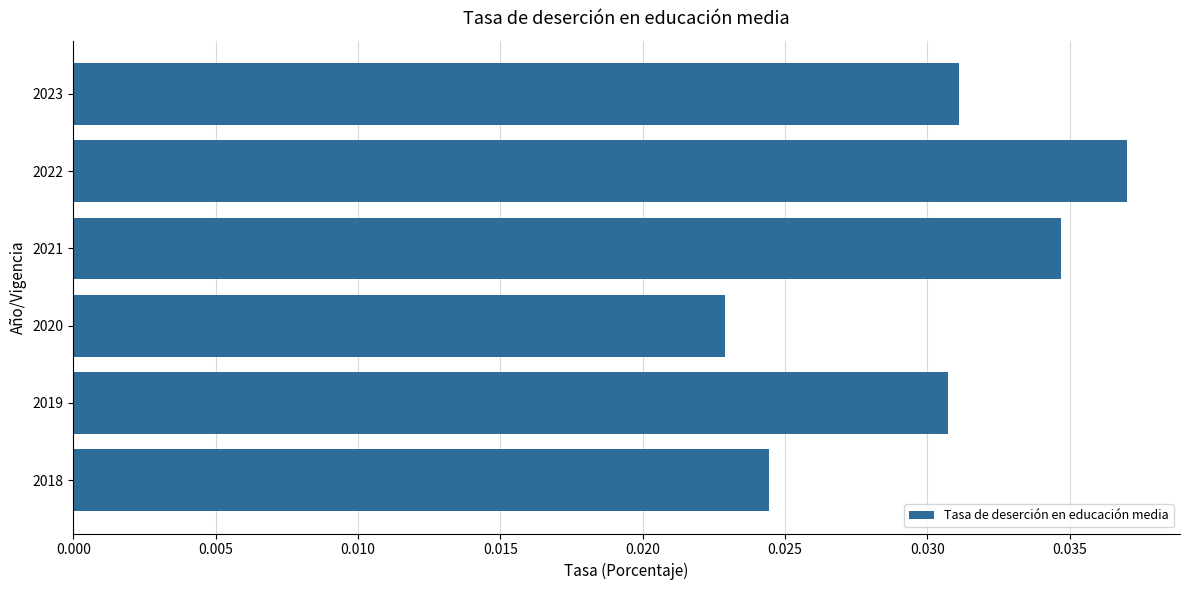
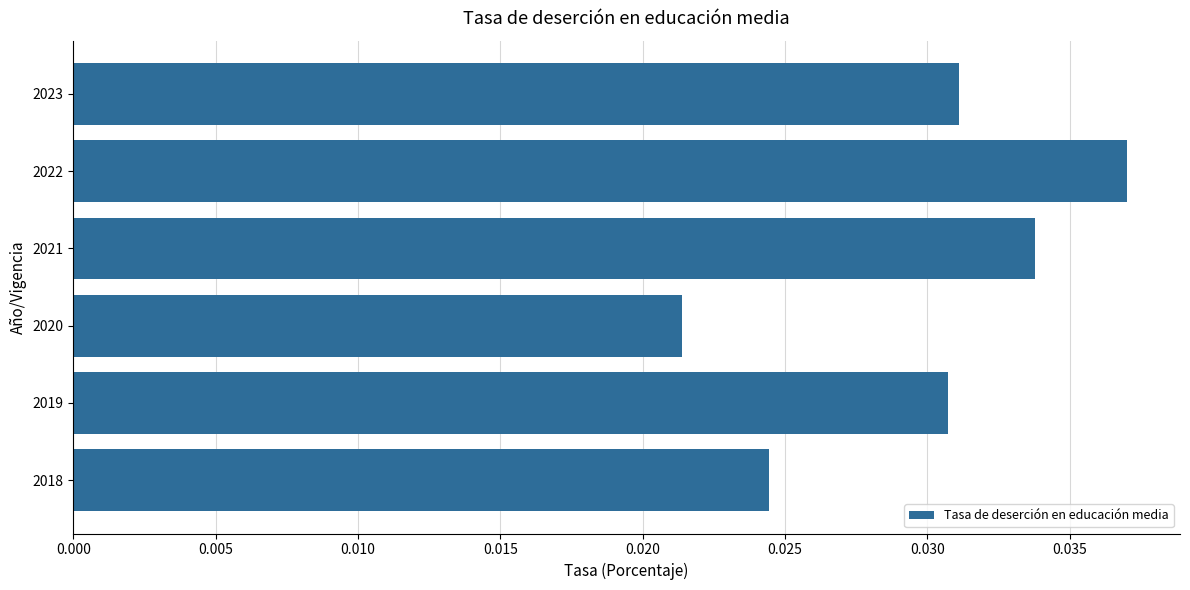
  {
    "2023": 0.0311,
    "2022": 0.0370,
-   "2021": 0.0347,
-   "2020": 0.0229,
+   "2021": 0.0338,
+   "2020": 0.0214,
    "2019": 0.0307,
    "2018": 0.0244
  }
